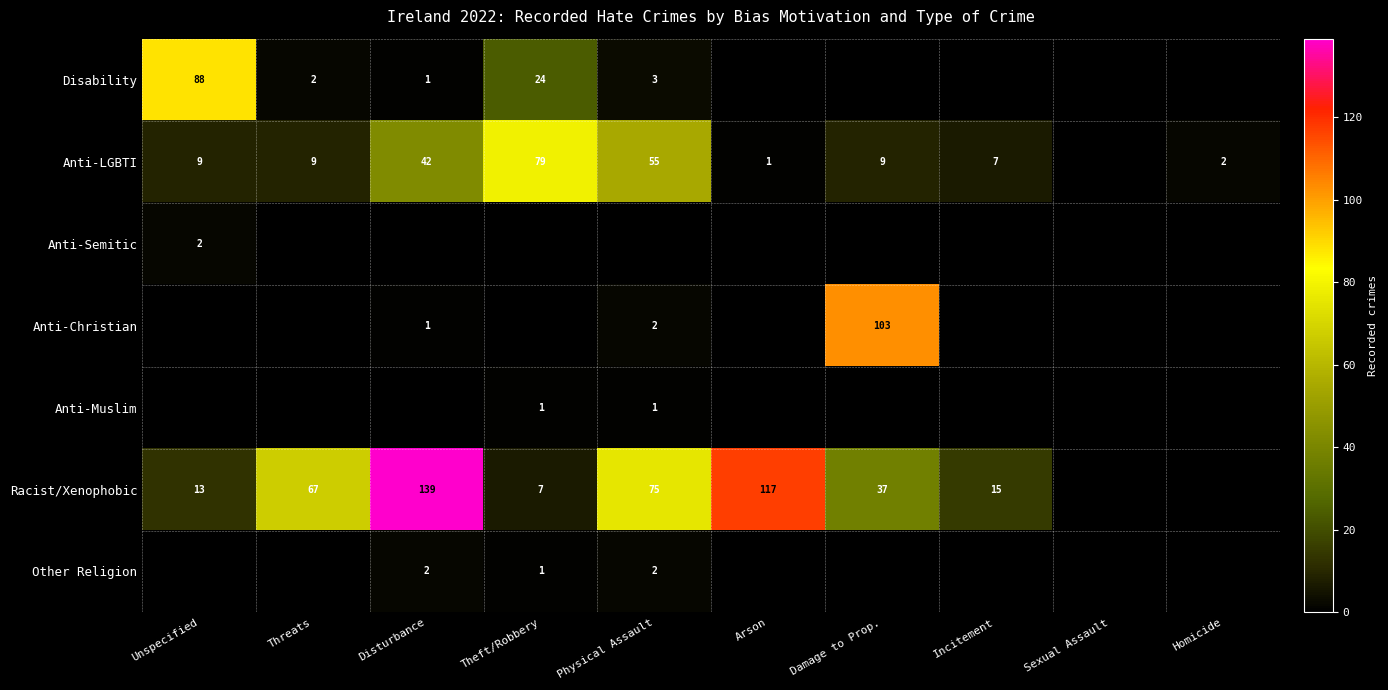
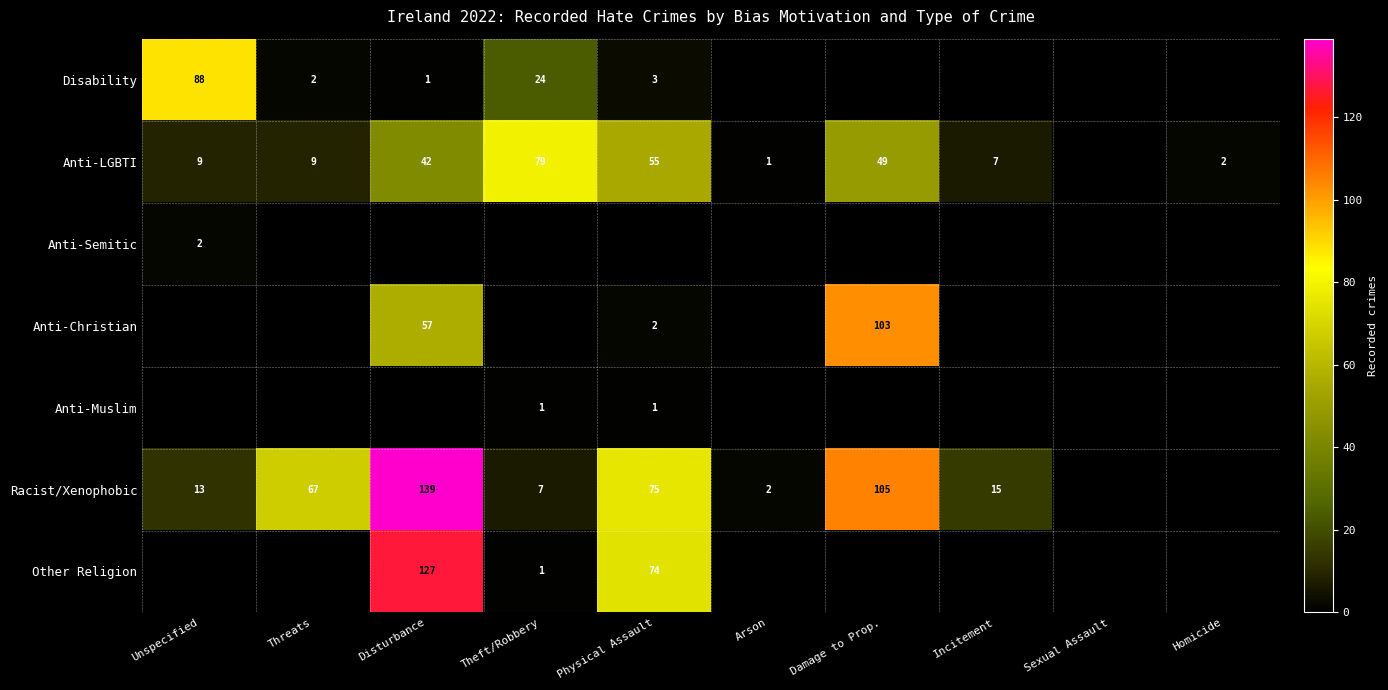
  {
    "Disability": {
      "Unspecified": 88,
      "Threats": 2,
      "Disturbance": 1,
      "Theft/Robbery": 24,
      "Physical Assault": 3
    },
    "Anti-LGBTI": {
      "Unspecified": 9,
      "Threats": 9,
      "Disturbance": 42,
      "Theft/Robbery": 79,
      "Physical Assault": 55,
      "Arson": 1,
-     "Damage to Prop.": 9,
+     "Damage to Prop.": 49,
      "Incitement": 7,
      "Homicide": 2
    },
    "Anti-Semitic": {
      "Unspecified": 2
    },
    "Anti-Christian": {
-     "Disturbance": 1,
+     "Disturbance": 57,
      "Physical Assault": 2,
      "Damage to Prop.": 103
    },
    "Anti-Muslim": {
      "Theft/Robbery": 1,
      "Physical Assault": 1
    },
    "Racist/Xenophobic": {
      "Unspecified": 13,
      "Threats": 67,
      "Disturbance": 139,
      "Theft/Robbery": 7,
      "Physical Assault": 75,
-     "Arson": 117,
-     "Damage to Prop.": 37,
+     "Arson": 2,
+     "Damage to Prop.": 105,
      "Incitement": 15
    },
    "Other Religion": {
-     "Disturbance": 2,
+     "Disturbance": 127,
      "Theft/Robbery": 1,
-     "Physical Assault": 2
+     "Physical Assault": 74
    }
  }
